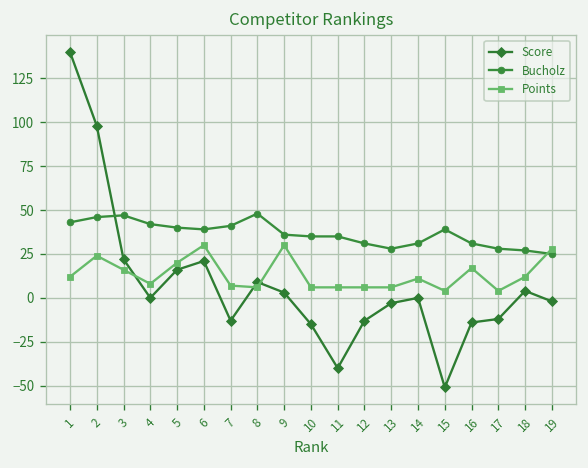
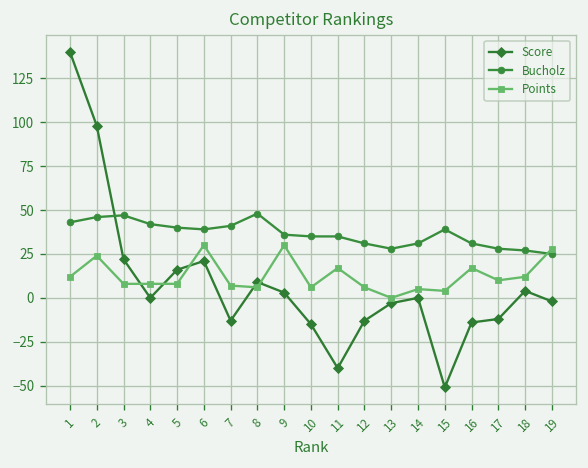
  {
    "Points": {
      "1": 12,
      "2": 24,
-     "3": 16,
+     "3": 8,
      "4": 8,
-     "5": 20,
+     "5": 8,
      "6": 30,
      "7": 7,
      "8": 6,
      "9": 30,
      "10": 6,
-     "11": 6,
+     "11": 17,
      "12": 6,
-     "13": 6,
-     "14": 11,
+     "13": 0,
+     "14": 5,
      "15": 4,
      "16": 17,
-     "17": 4,
+     "17": 10,
      "18": 12,
      "19": 28
    }
  }
